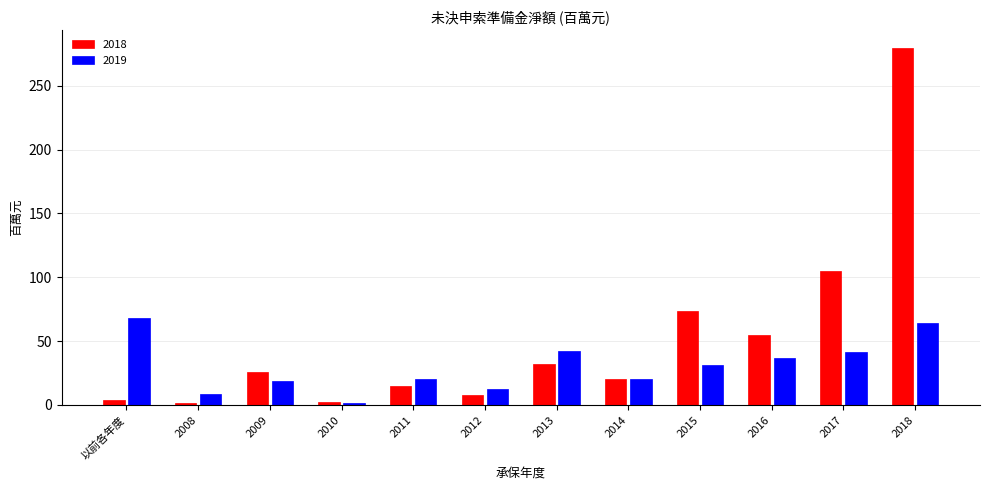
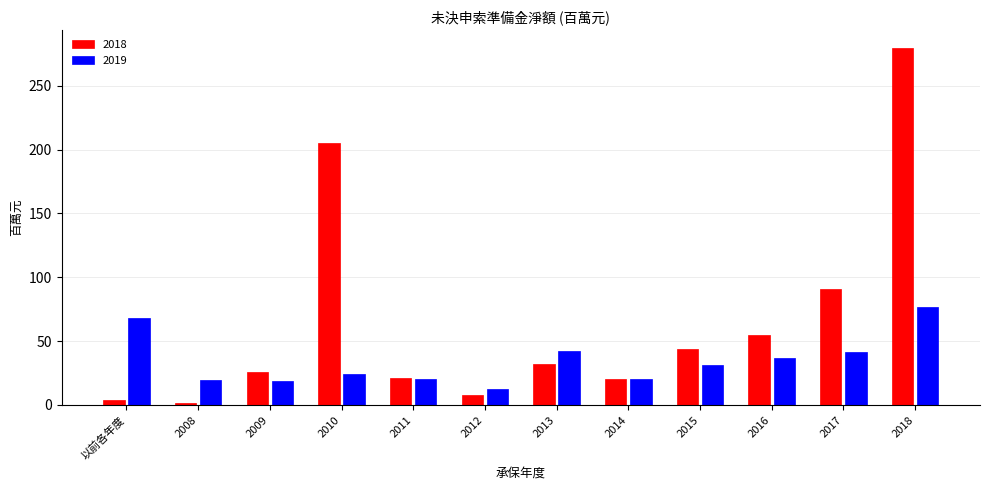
  {
    "2018": {
      "以前各年度": 4,
      "2009": 26,
-     "2010": 3,
-     "2011": 14,
+     "2010": 205,
+     "2011": 21,
      "2012": 8,
      "2013": 32,
      "2014": 21,
-     "2015": 73,
+     "2015": 44,
      "2016": 55,
-     "2017": 105,
+     "2017": 91,
      "2018": 280
    },
    "2019": {
      "以前各年度": 68,
-     "2008": 9,
+     "2008": 20,
      "2009": 19,
-     "2010": 2,
+     "2010": 25,
      "2011": 20,
      "2012": 13,
      "2013": 43,
      "2014": 20,
      "2015": 31,
      "2016": 37,
      "2017": 41,
-     "2018": 64
+     "2018": 77
    }
  }
